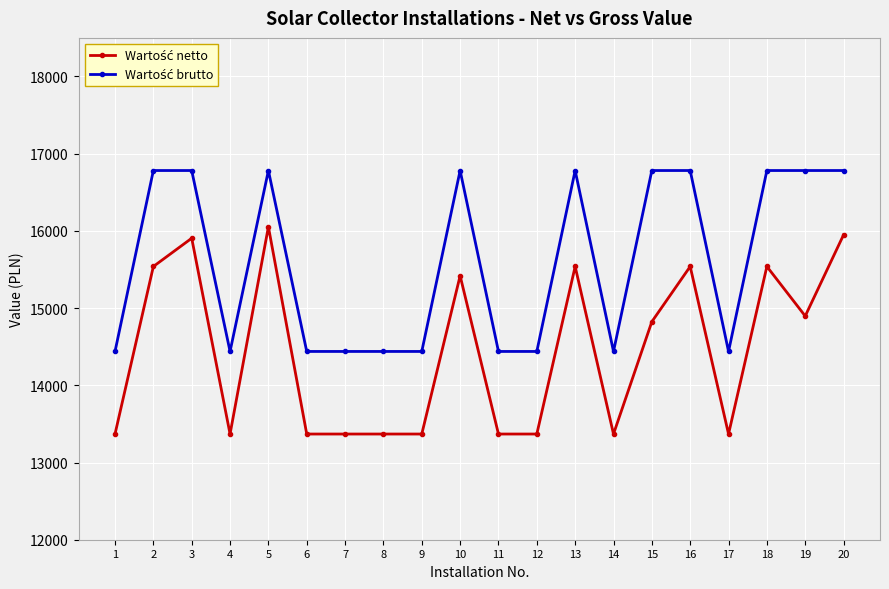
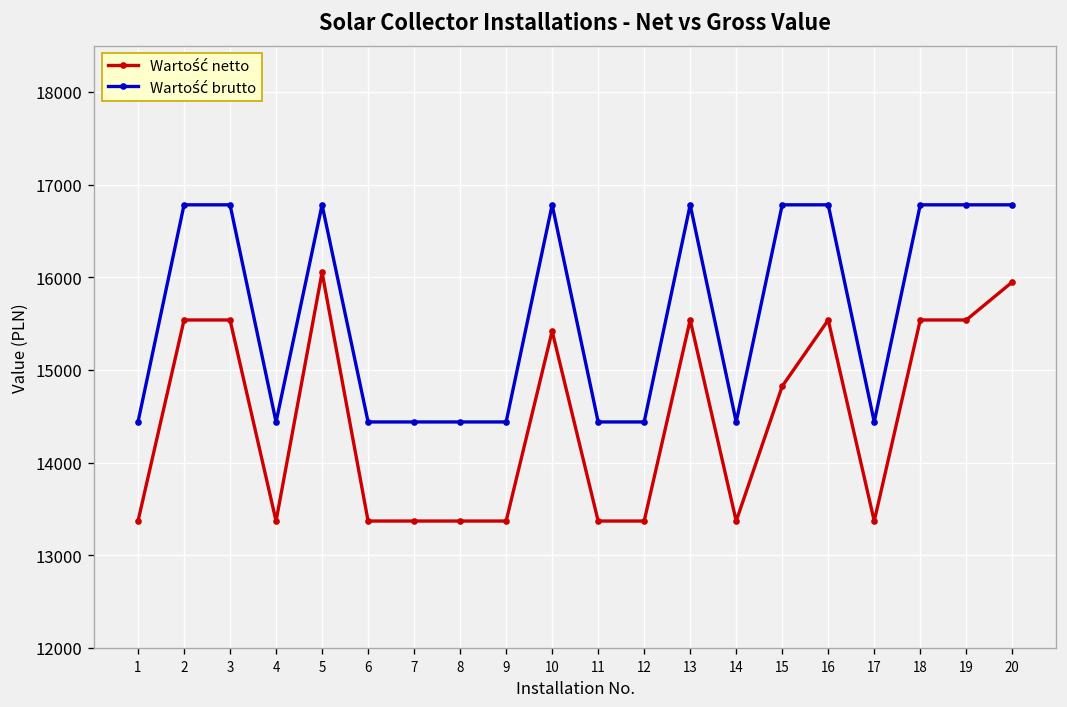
  {
    "Wartość netto": {
      "1": 13400,
      "2": 15500,
-     "3": 15900,
+     "3": 15500,
      "4": 13400,
      "5": 16100,
      "6": 13400,
      "7": 13400,
      "8": 13400,
      "9": 13400,
      "10": 15400,
      "11": 13400,
      "12": 13400,
      "13": 15500,
      "14": 13400,
      "15": 14800,
      "16": 15500,
      "17": 13400,
      "18": 15500,
-     "19": 14900,
+     "19": 15500,
      "20": 15900
    },
    "Wartość brutto": {
      "1": 14400,
      "2": 16800,
      "3": 16800,
      "4": 14400,
      "5": 16800,
      "6": 14400,
      "7": 14400,
      "8": 14400,
      "9": 14400,
      "10": 16800,
      "11": 14400,
      "12": 14400,
      "13": 16800,
      "14": 14400,
      "15": 16800,
      "16": 16800,
      "17": 14400,
      "18": 16800,
      "19": 16800,
      "20": 16800
    }
  }
